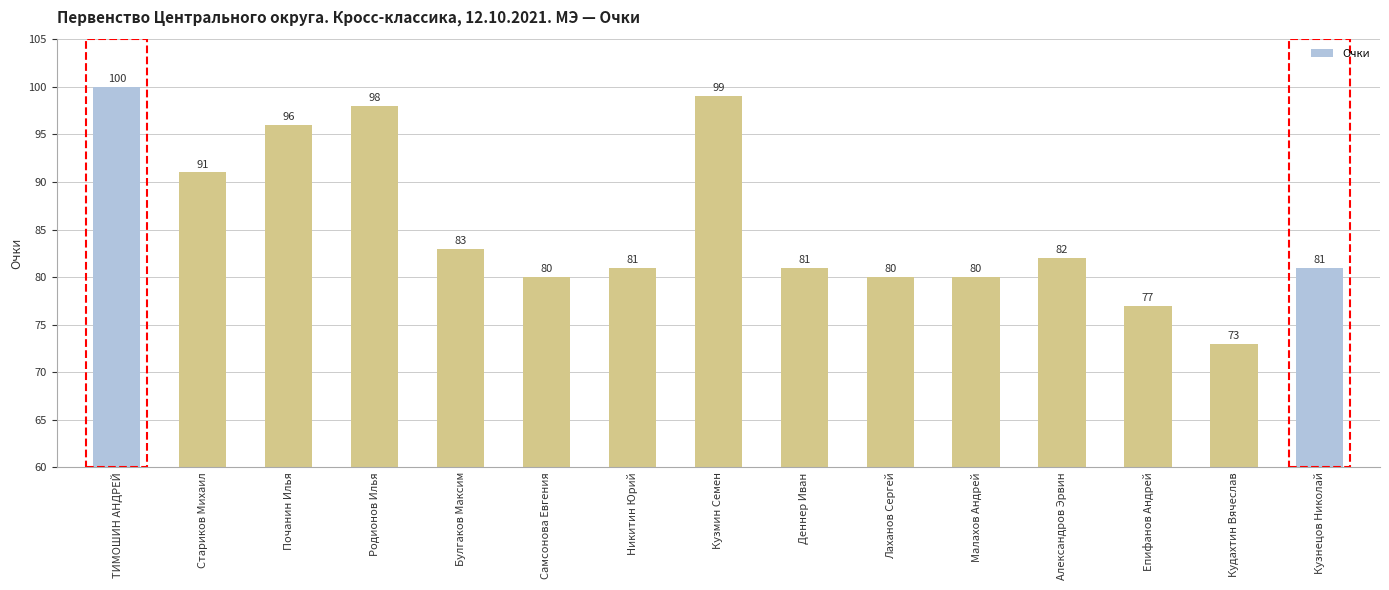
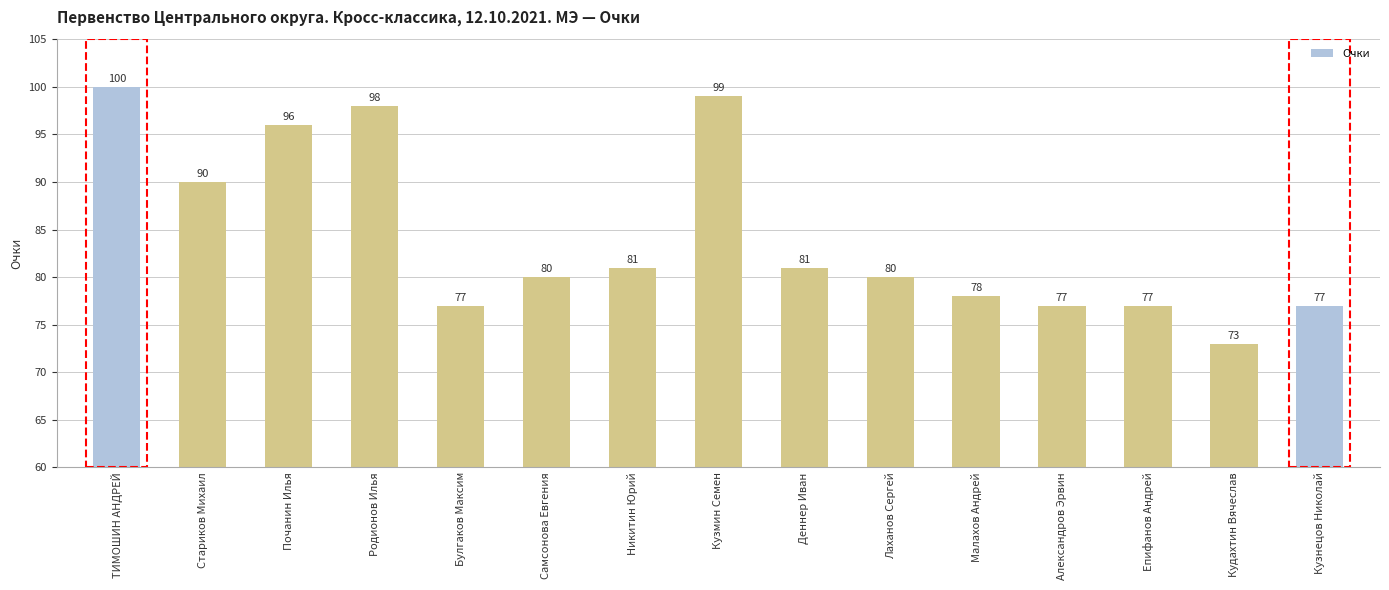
  {
    "ТИМОШИН АНДРЕЙ": 100,
-   "Стариков Михаил": 91,
+   "Стариков Михаил": 90,
    "Почанин Илья": 96,
    "Родионов Илья": 98,
-   "Булгаков Максим": 83,
+   "Булгаков Максим": 77,
    "Самсонова Евгения": 80,
    "Никитин Юрий": 81,
    "Кузмин Семен": 99,
    "Деннер Иван": 81,
    "Лаханов Сергей": 80,
-   "Малахов Андрей": 80,
-   "Александров Эрвин": 82,
+   "Малахов Андрей": 78,
+   "Александров Эрвин": 77,
    "Епифанов Андрей": 77,
    "Кудахтин Вячеслав": 73,
-   "Кузнецов Николай": 81
+   "Кузнецов Николай": 77
  }
